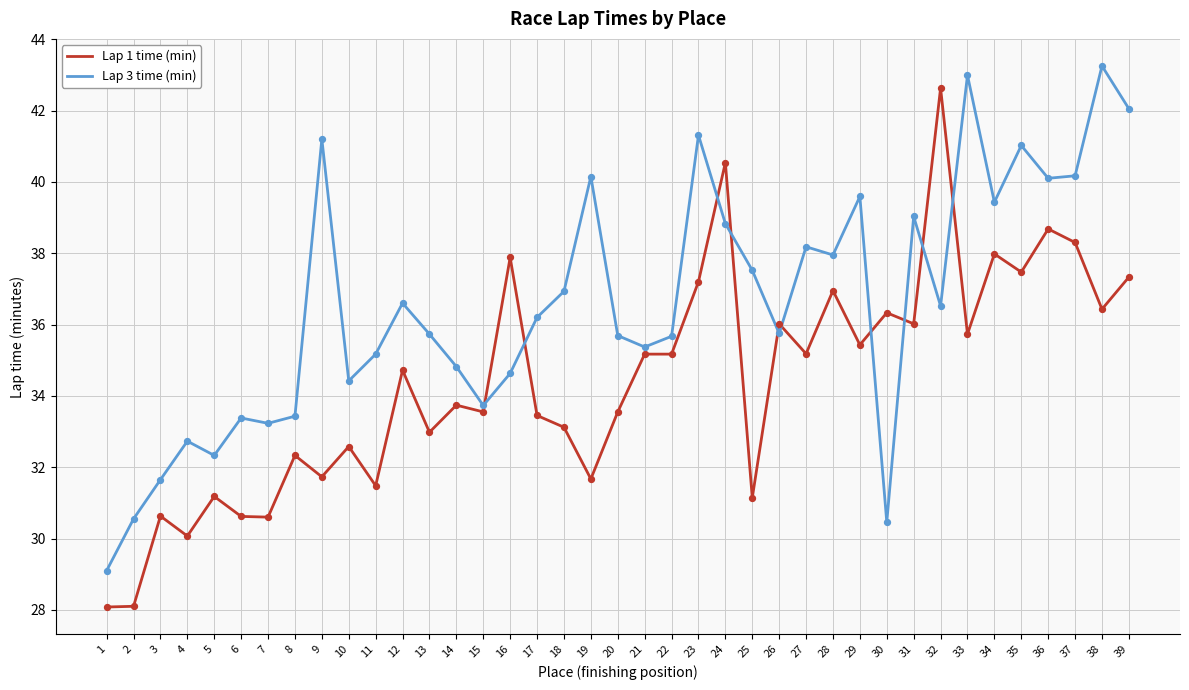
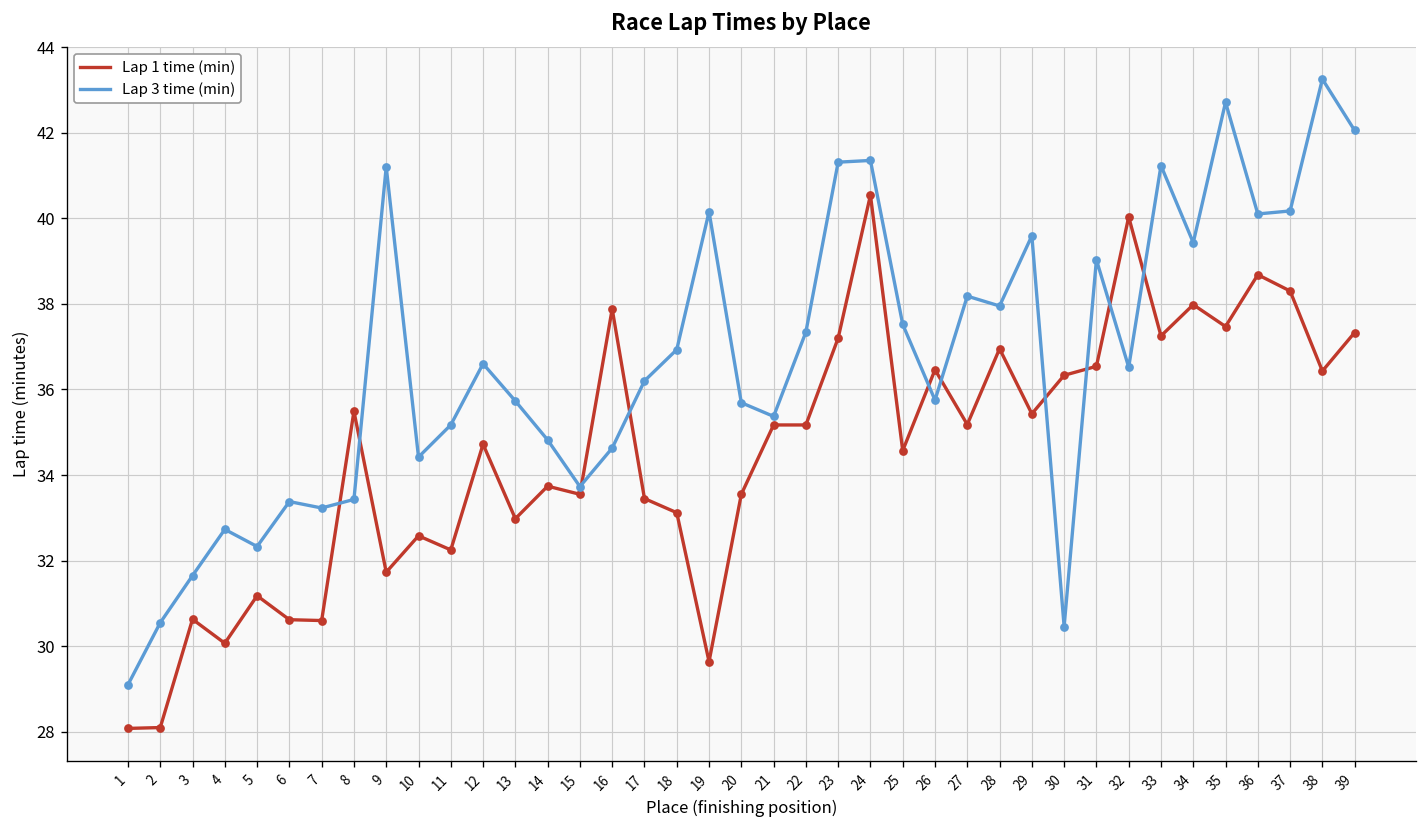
  {
    "Lap 1 time (min)": {
      "1": 28.1,
      "2": 28.1,
      "3": 30.6,
      "4": 30.1,
      "5": 31.2,
      "6": 30.6,
      "7": 30.6,
-     "8": 32.3,
+     "8": 35.5,
      "9": 31.7,
      "10": 32.6,
-     "11": 31.5,
+     "11": 32.3,
      "12": 34.7,
      "13": 33.0,
      "14": 33.7,
      "15": 33.6,
      "16": 37.9,
      "17": 33.5,
      "18": 33.1,
-     "19": 31.7,
+     "19": 29.6,
      "20": 33.6,
      "21": 35.2,
      "22": 35.2,
      "23": 37.2,
      "24": 40.5,
-     "25": 31.1,
-     "26": 36.0,
+     "25": 34.6,
+     "26": 36.5,
      "27": 35.2,
      "28": 37.0,
      "29": 35.4,
      "30": 36.3,
-     "31": 36.0,
-     "32": 42.6,
-     "33": 35.7,
+     "31": 36.5,
+     "32": 40.0,
+     "33": 37.3,
      "34": 38.0,
      "35": 37.5,
      "36": 38.7,
      "37": 38.3,
      "38": 36.4,
      "39": 37.3
    },
    "Lap 3 time (min)": {
      "1": 29.1,
      "2": 30.6,
      "3": 31.7,
      "4": 32.7,
      "5": 32.3,
      "6": 33.4,
      "7": 33.2,
      "8": 33.4,
      "9": 41.2,
      "10": 34.4,
      "11": 35.2,
      "12": 36.6,
      "13": 35.7,
      "14": 34.8,
      "15": 33.7,
      "16": 34.6,
      "17": 36.2,
      "18": 36.9,
      "19": 40.2,
      "20": 35.7,
      "21": 35.4,
-     "22": 35.7,
+     "22": 37.3,
      "23": 41.3,
-     "24": 38.8,
+     "24": 41.4,
      "25": 37.5,
      "26": 35.8,
      "27": 38.2,
      "28": 38.0,
      "29": 39.6,
      "30": 30.5,
      "31": 39.0,
      "32": 36.5,
-     "33": 43.0,
+     "33": 41.2,
      "34": 39.4,
-     "35": 41.0,
+     "35": 42.7,
      "36": 40.1,
      "37": 40.2,
      "38": 43.3,
      "39": 42.1
    }
  }
